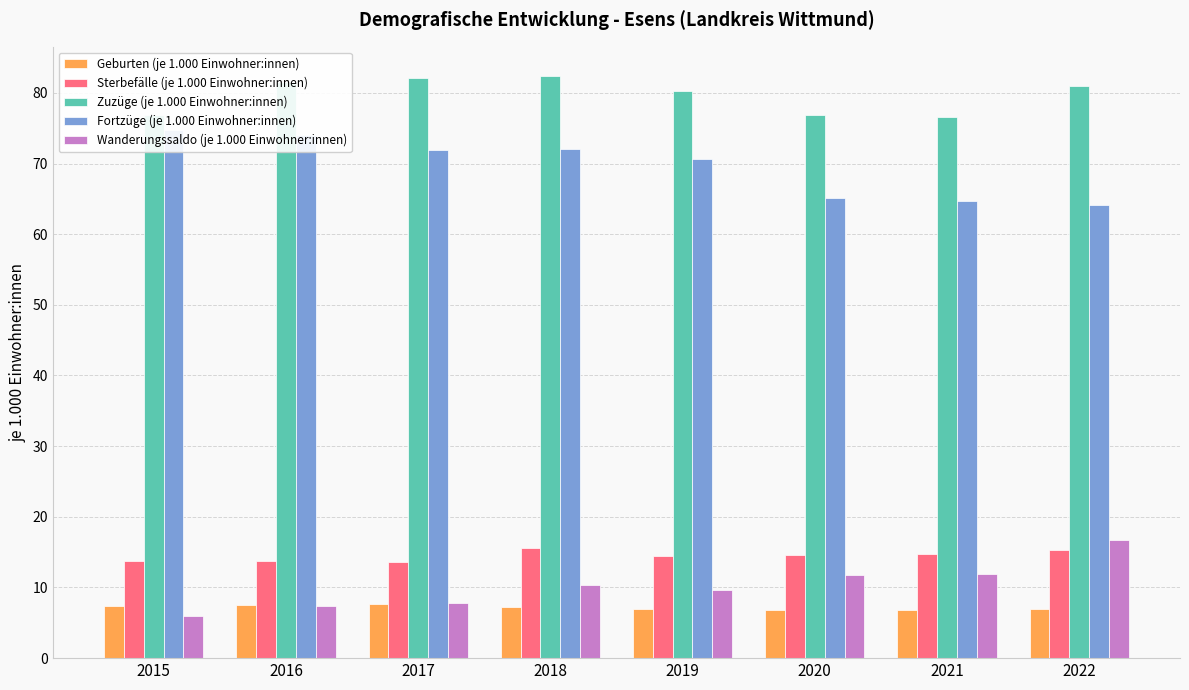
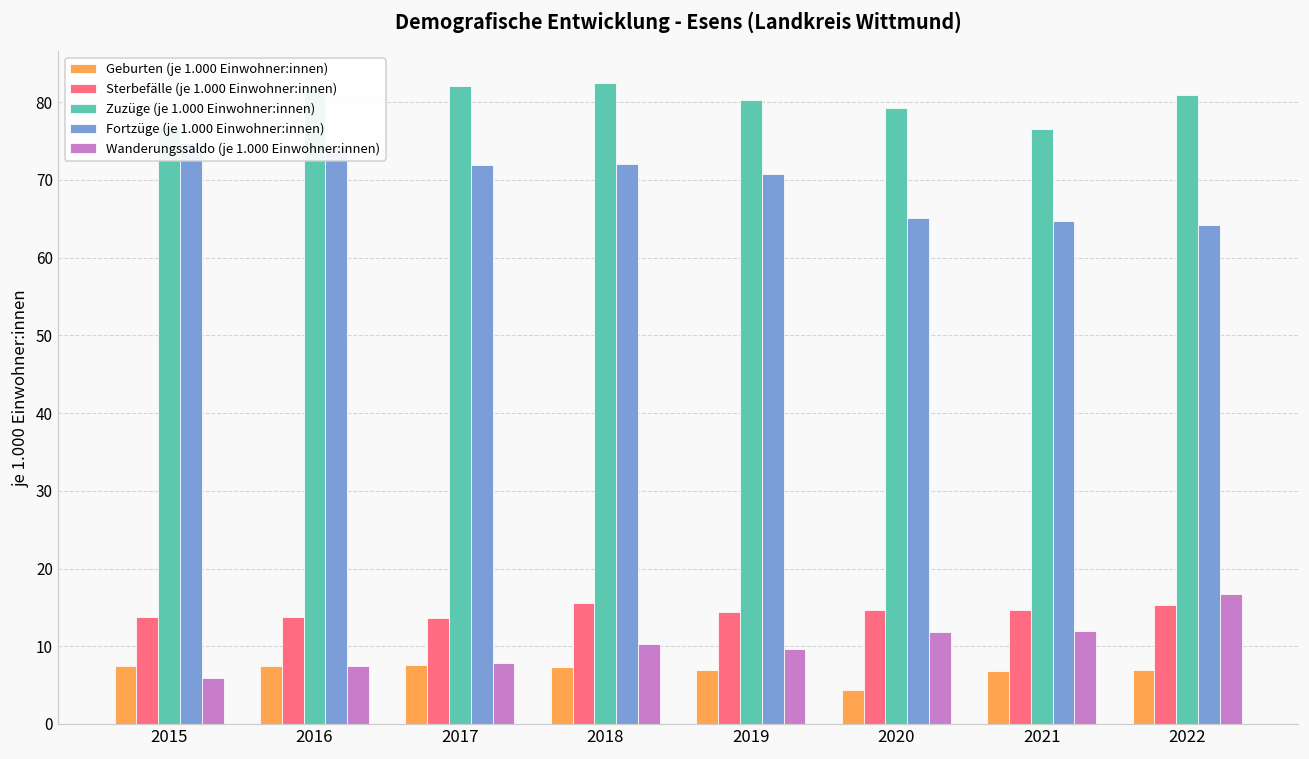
  {
    "Geburten (je 1.000 Einwohner:innen)": {
      "2015": 7,
      "2016": 8,
      "2017": 8,
      "2018": 7,
      "2019": 7,
-     "2020": 7,
+     "2020": 4,
      "2021": 7,
      "2022": 7
    },
    "Sterbefälle (je 1.000 Einwohner:innen)": {
      "2015": 14,
      "2016": 14,
      "2017": 14,
      "2018": 16,
      "2019": 14,
      "2020": 15,
      "2021": 15,
      "2022": 15
    },
    "Zuzüge (je 1.000 Einwohner:innen)": {
      "2017": 82,
      "2018": 82,
      "2019": 80,
-     "2020": 77,
+     "2020": 79,
      "2021": 77,
      "2022": 81
    },
    "Fortzüge (je 1.000 Einwohner:innen)": {
      "2017": 72,
      "2018": 72,
      "2019": 71,
      "2020": 65,
      "2021": 65,
      "2022": 64
    },
    "Wanderungssaldo (je 1.000 Einwohner:innen)": {
      "2015": 6,
      "2016": 7,
      "2017": 8,
      "2018": 10,
      "2019": 10,
      "2020": 12,
      "2021": 12,
      "2022": 17
    }
  }
